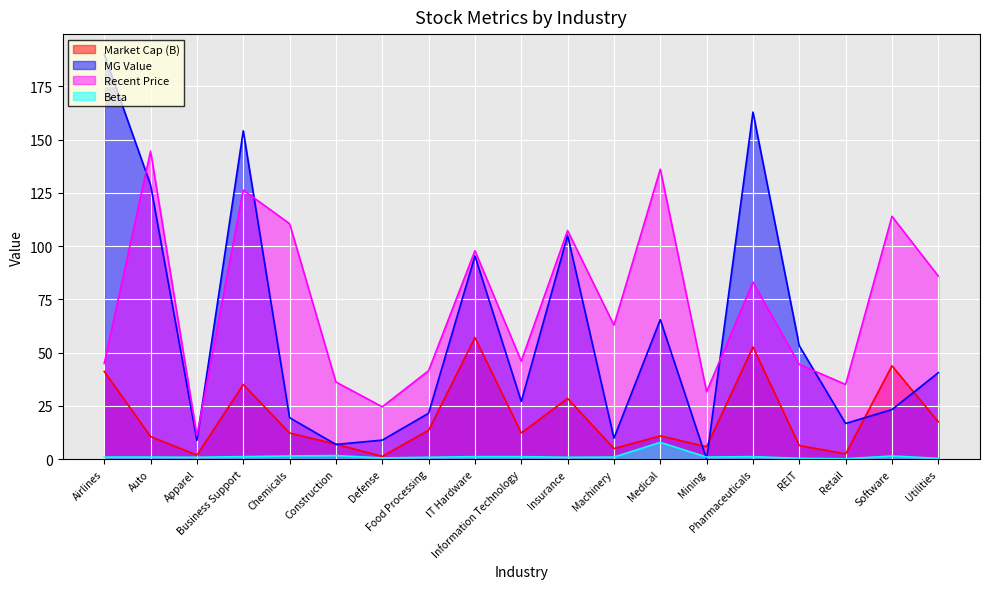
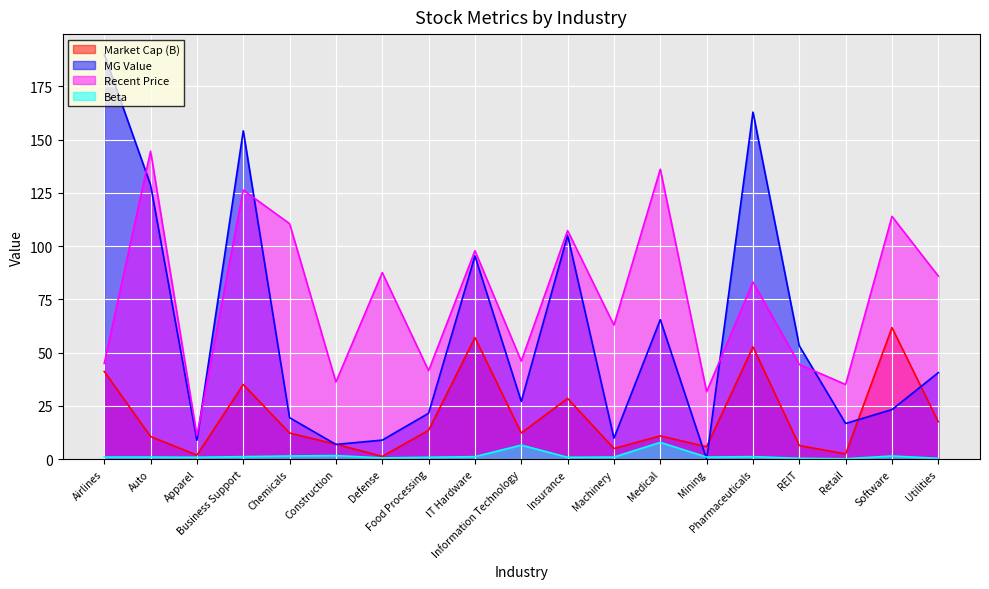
  {
    "Market Cap (B)": {
      "Airlines": 41,
      "Auto": 11,
      "Business Support": 35,
      "Chemicals": 12,
      "Food Processing": 14,
      "IT Hardware": 57,
      "Information Technology": 12,
      "Insurance": 29,
      "Machinery": 5,
      "Medical": 11,
      "Mining": 6,
      "Pharmaceuticals": 53,
      "REIT": 6,
      "Retail": 2,
-     "Software": 44,
+     "Software": 62,
      "Utilities": 18
    },
    "MG Value": {
      "Auto": 129,
      "Apparel": 9,
      "Business Support": 154,
      "Chemicals": 19,
      "Defense": 9,
      "Food Processing": 22,
      "IT Hardware": 95,
      "Information Technology": 27,
      "Insurance": 105,
      "Machinery": 10,
      "Medical": 65,
      "Pharmaceuticals": 163,
      "REIT": 53,
      "Retail": 17,
      "Software": 23,
      "Utilities": 41
    },
    "Recent Price": {
      "Airlines": 45,
      "Auto": 145,
      "Apparel": 11,
      "Business Support": 126,
      "Chemicals": 111,
      "Construction": 36,
-     "Defense": 25,
+     "Defense": 88,
      "Food Processing": 42,
      "IT Hardware": 98,
      "Information Technology": 46,
      "Insurance": 107,
      "Machinery": 63,
      "Medical": 136,
      "Mining": 32,
      "Pharmaceuticals": 83,
      "REIT": 44,
      "Retail": 35,
      "Software": 114,
      "Utilities": 86
    },
    "Beta": {
      "Airlines": 1,
      "Auto": 1,
      "Business Support": 1,
      "Chemicals": 2,
      "Construction": 2,
      "Food Processing": 1,
      "IT Hardware": 1,
-     "Information Technology": 1,
+     "Information Technology": 7,
      "Insurance": 1,
      "Machinery": 1,
      "Medical": 8,
      "Pharmaceuticals": 1,
      "REIT": 0,
      "Retail": 0,
      "Software": 2,
      "Utilities": 0
    }
  }
